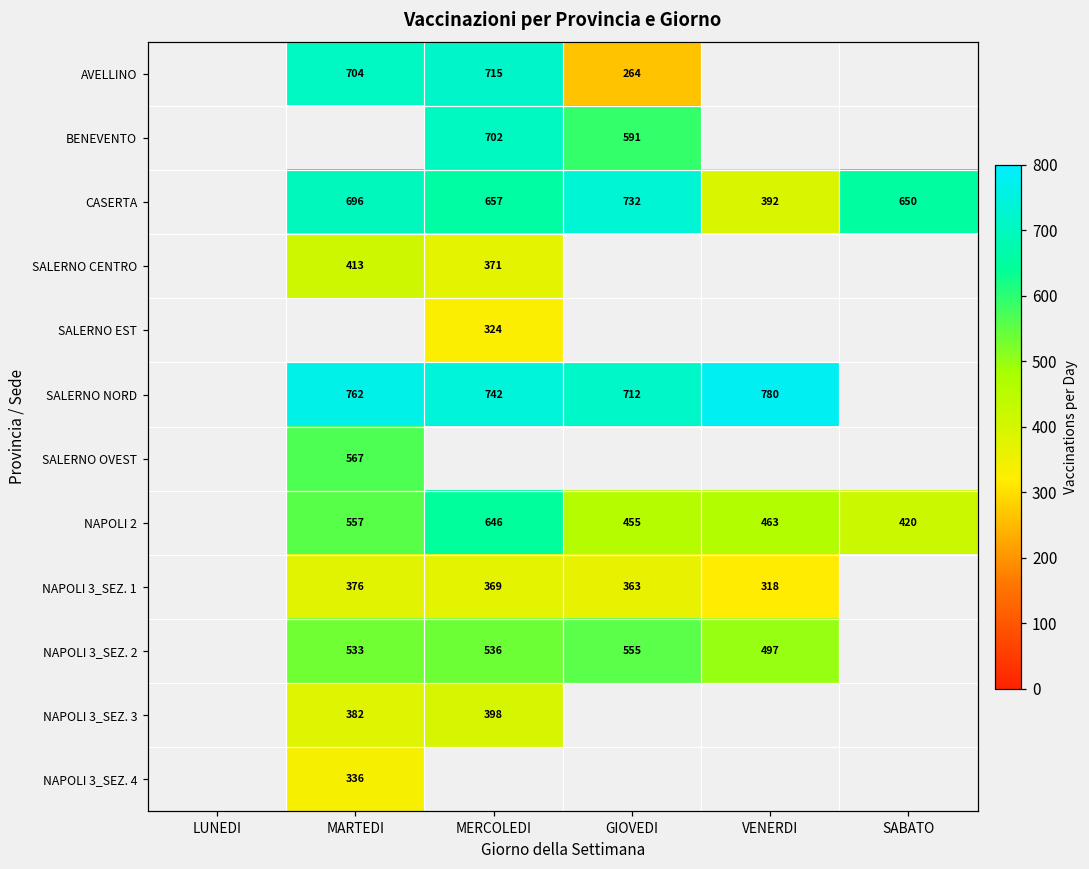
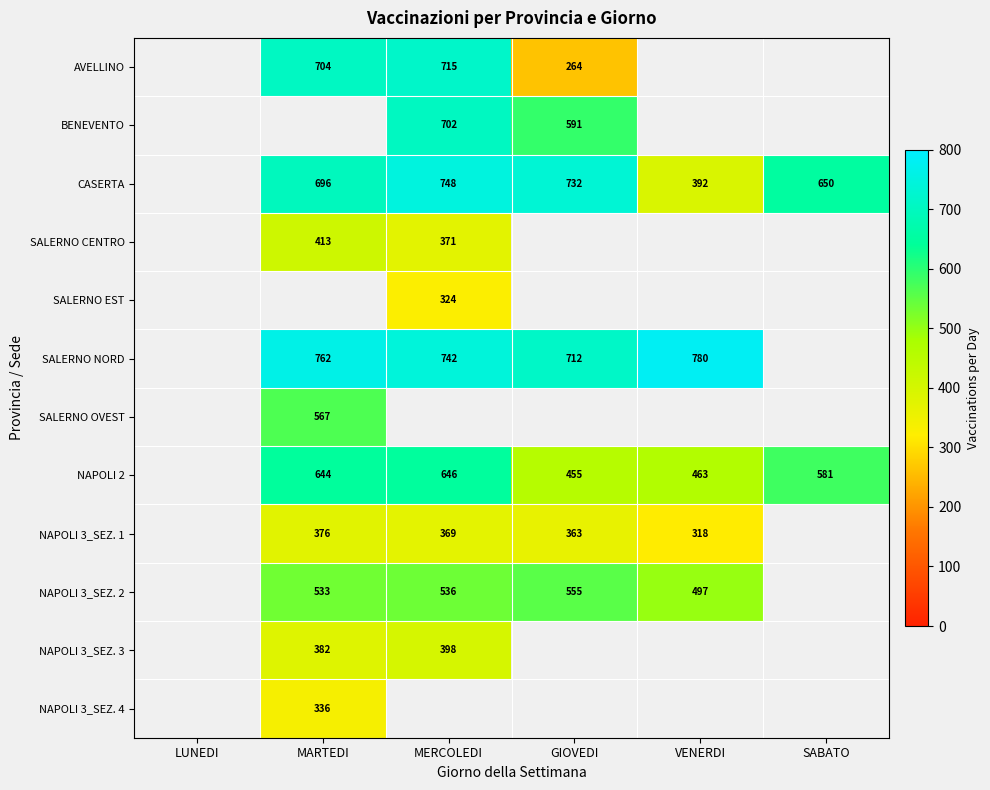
  {
    "AVELLINO": {
      "MARTEDI": 704,
      "MERCOLEDI": 715,
      "GIOVEDI": 264
    },
    "BENEVENTO": {
      "MERCOLEDI": 702,
      "GIOVEDI": 591
    },
    "CASERTA": {
      "MARTEDI": 696,
-     "MERCOLEDI": 657,
+     "MERCOLEDI": 748,
      "GIOVEDI": 732,
      "VENERDI": 392,
      "SABATO": 650
    },
    "SALERNO CENTRO": {
      "MARTEDI": 413,
      "MERCOLEDI": 371
    },
    "SALERNO EST": {
      "MERCOLEDI": 324
    },
    "SALERNO NORD": {
      "MARTEDI": 762,
      "MERCOLEDI": 742,
      "GIOVEDI": 712,
      "VENERDI": 780
    },
    "SALERNO OVEST": {
      "MARTEDI": 567
    },
    "NAPOLI 2": {
-     "MARTEDI": 557,
+     "MARTEDI": 644,
      "MERCOLEDI": 646,
      "GIOVEDI": 455,
      "VENERDI": 463,
-     "SABATO": 420
+     "SABATO": 581
    },
    "NAPOLI 3_SEZ. 1": {
      "MARTEDI": 376,
      "MERCOLEDI": 369,
      "GIOVEDI": 363,
      "VENERDI": 318
    },
    "NAPOLI 3_SEZ. 2": {
      "MARTEDI": 533,
      "MERCOLEDI": 536,
      "GIOVEDI": 555,
      "VENERDI": 497
    },
    "NAPOLI 3_SEZ. 3": {
      "MARTEDI": 382,
      "MERCOLEDI": 398
    },
    "NAPOLI 3_SEZ. 4": {
      "MARTEDI": 336
    }
  }
